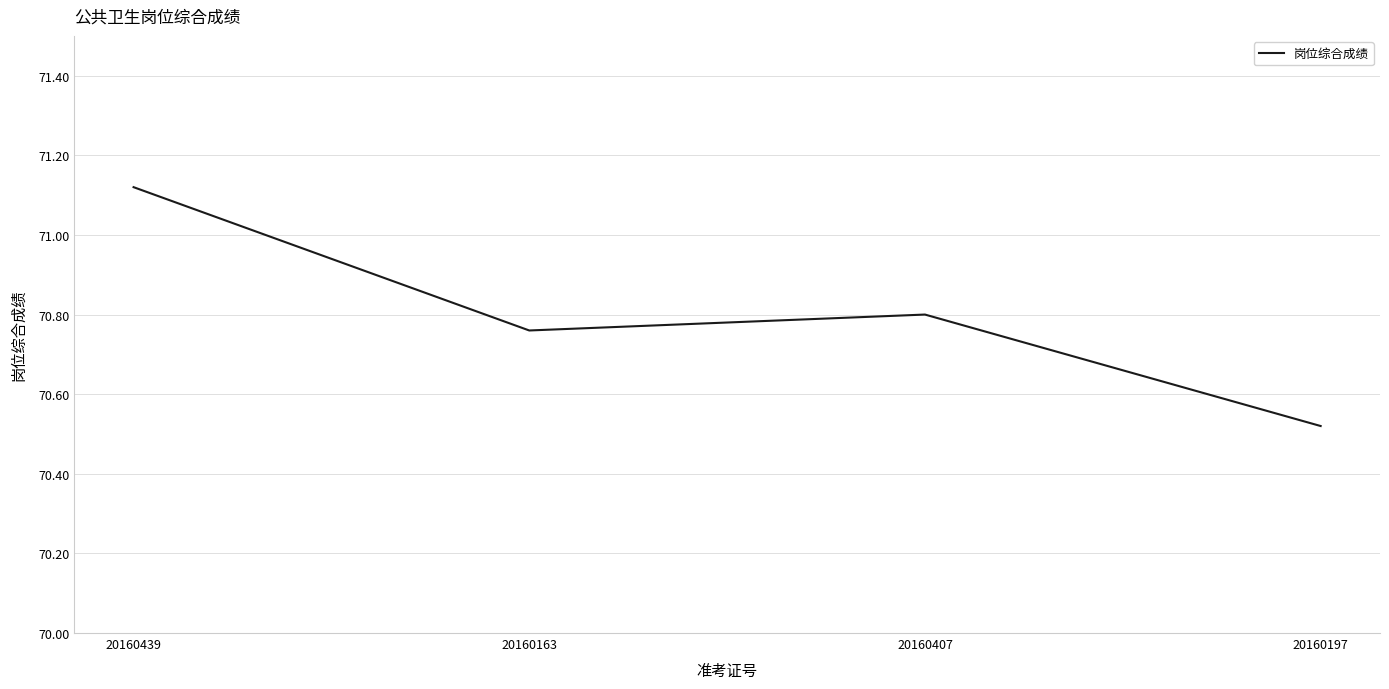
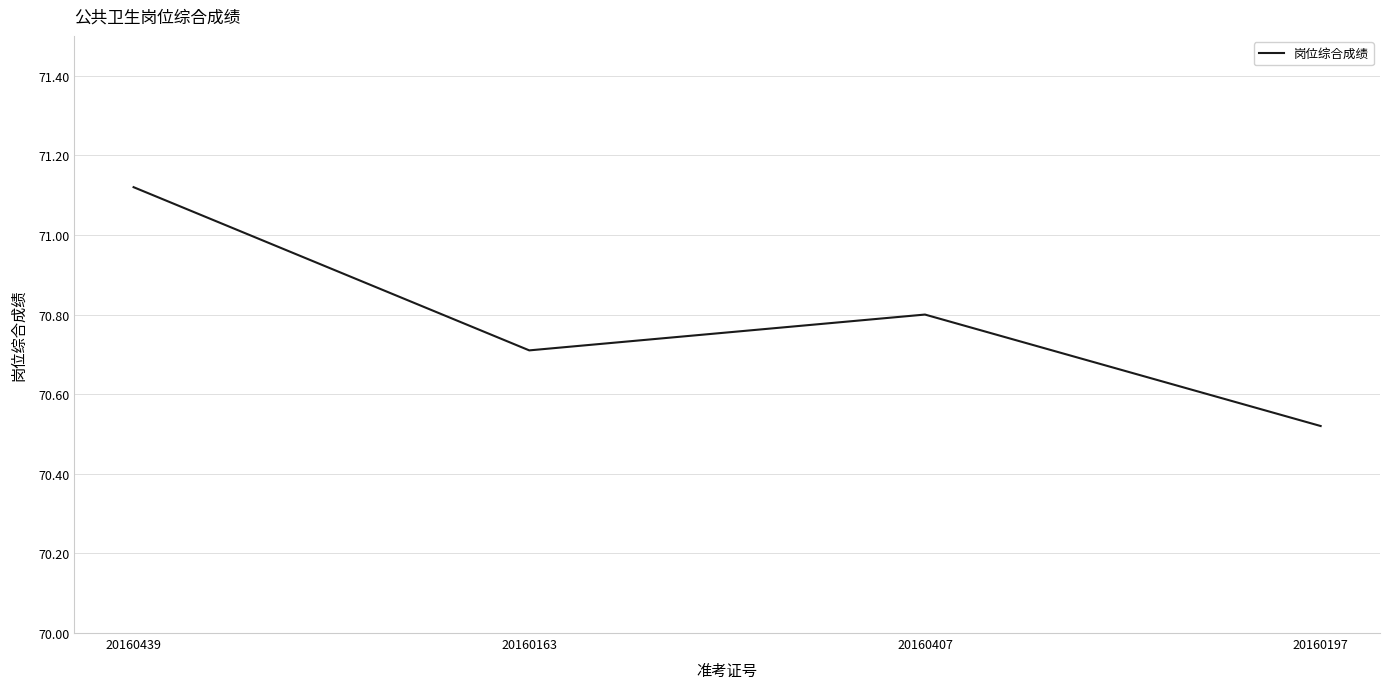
  {
    "20160439": 71.12,
-   "20160163": 70.76,
+   "20160163": 70.71,
    "20160407": 70.80,
    "20160197": 70.52
  }
